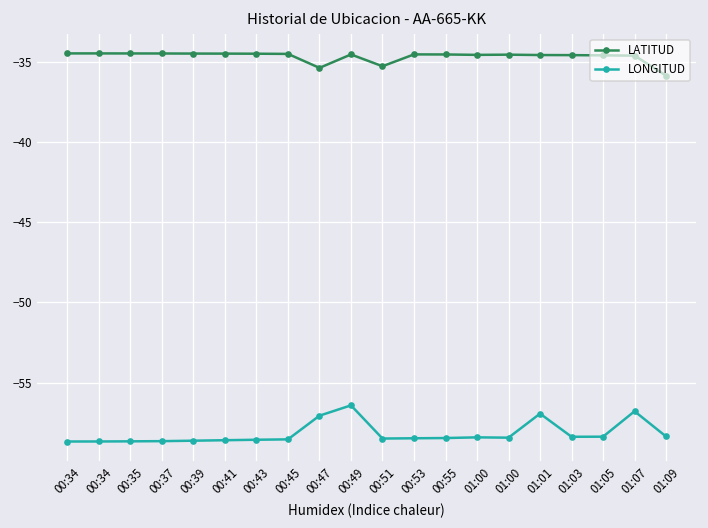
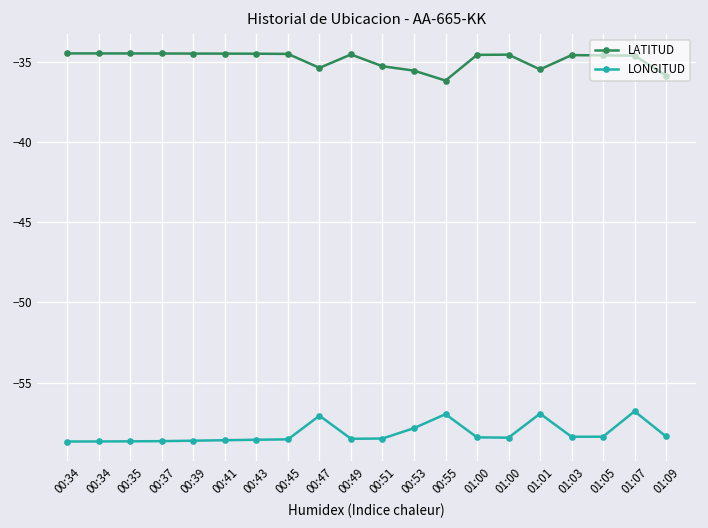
  {
    "LATITUD": {
      "00:35": -34.5,
      "00:37": -34.5,
      "00:39": -34.5,
      "00:41": -34.5,
      "00:43": -34.5,
      "00:45": -34.5,
      "00:47": -35.4,
      "00:49": -34.5,
      "00:51": -35.3,
-     "00:53": -34.5,
-     "00:55": -34.5,
-     "01:01": -34.6,
+     "00:53": -35.5,
+     "00:55": -36.2,
+     "01:01": -35.5,
      "01:03": -34.6
    },
    "LONGITUD": {
      "00:35": -58.7,
      "00:37": -58.6,
      "00:39": -58.6,
      "00:41": -58.6,
      "00:43": -58.6,
      "00:45": -58.5,
      "00:47": -57.1,
-     "00:49": -56.4,
+     "00:49": -58.5,
      "00:51": -58.5,
-     "00:53": -58.5,
-     "00:55": -58.5,
+     "00:53": -57.8,
+     "00:55": -57.0,
      "01:01": -56.9,
      "01:03": -58.4,
      "01:05": -58.4,
      "01:07": -56.8,
      "01:09": -58.4
    }
  }
